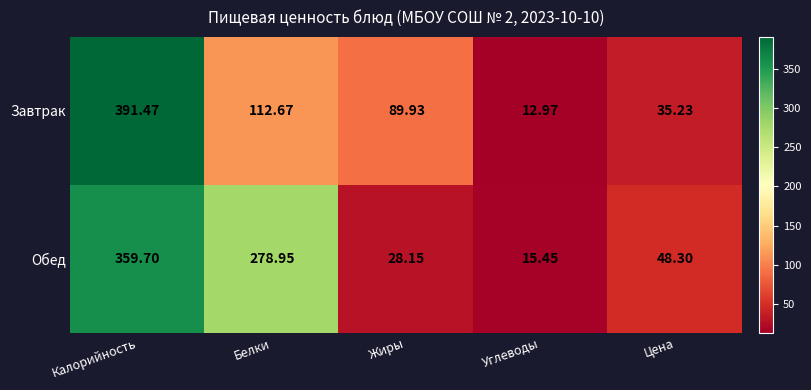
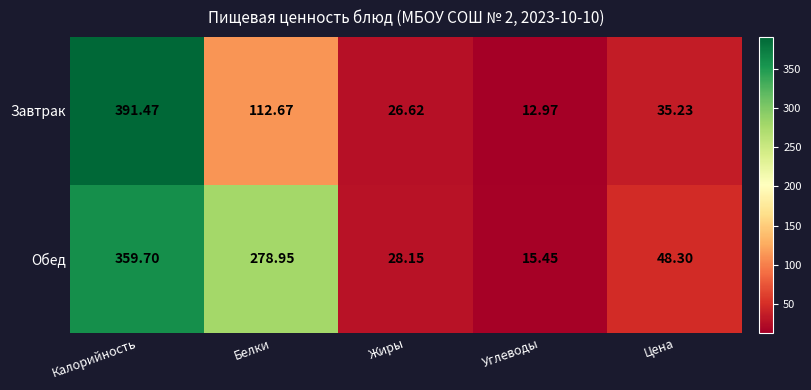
  {
    "Завтрак": {
      "Калорийность": 391.47,
      "Белки": 112.67,
-     "Жиры": 89.93,
+     "Жиры": 26.62,
      "Углеводы": 12.97,
      "Цена": 35.23
    },
    "Обед": {
      "Калорийность": 359.70,
      "Белки": 278.95,
      "Жиры": 28.15,
      "Углеводы": 15.45,
      "Цена": 48.30
    }
  }
